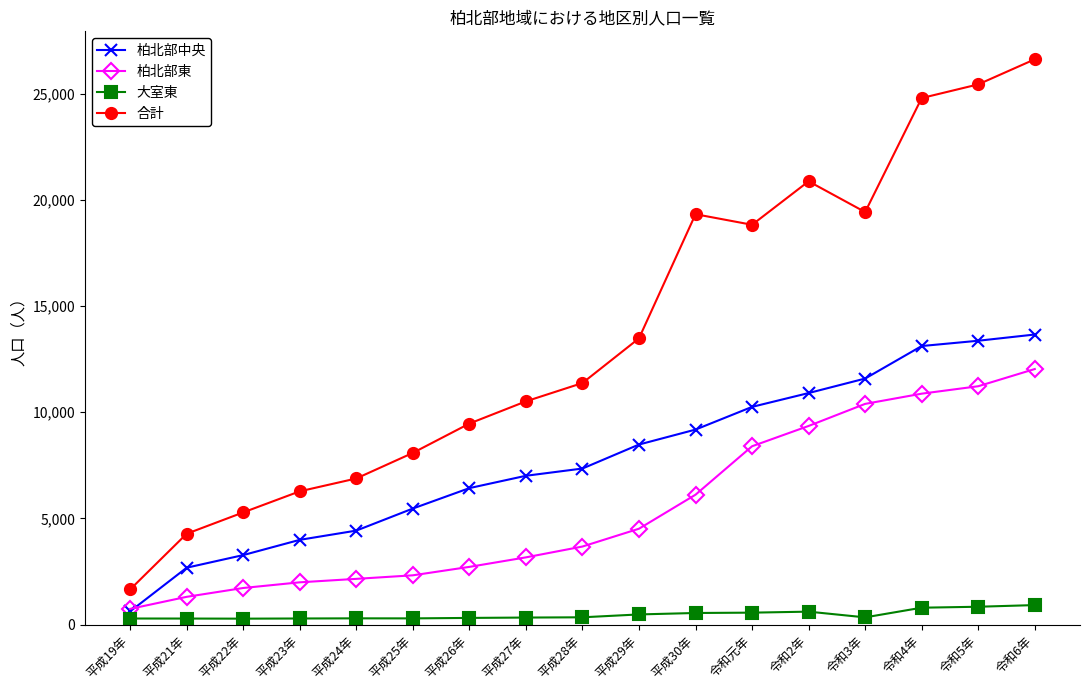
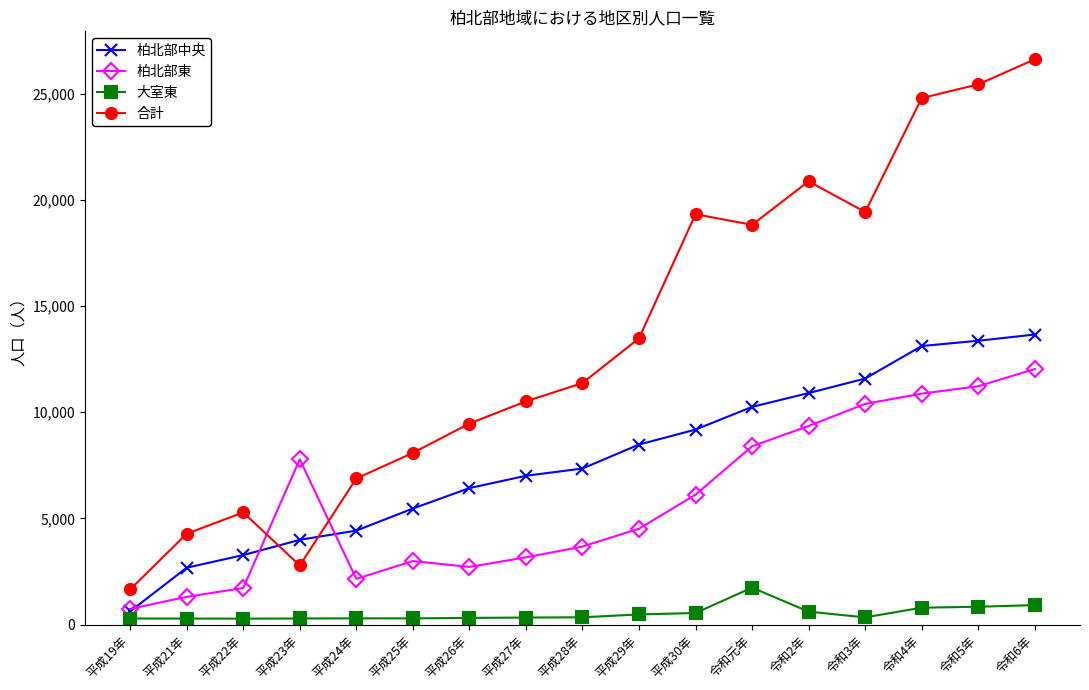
  {
    "柏北部中央": {
      "平成21年": "2,700",
      "平成22年": "3,300",
      "平成23年": "4,000",
      "平成24年": "4,400",
      "平成25年": "5,500",
      "平成26年": "6,400",
      "平成27年": "7,000",
      "平成28年": "7,400",
      "平成29年": "8,500",
      "平成30年": "9,200",
      "令和元年": "10,300",
      "令和2年": "10,900",
      "令和3年": "11,600",
      "令和4年": "13,100",
      "令和5年": "13,400",
      "令和6年": "13,700"
    },
    "柏北部東": {
      "平成21年": "1,300",
      "平成22年": "1,700",
-     "平成23年": "2,000",
+     "平成23年": "7,800",
      "平成24年": "2,200",
-     "平成25年": "2,300",
+     "平成25年": "3,000",
      "平成26年": "2,700",
      "平成27年": "3,200",
      "平成28年": "3,700",
      "平成29年": "4,500",
      "平成30年": "6,100",
      "令和元年": "8,400",
      "令和2年": "9,400",
      "令和3年": "10,400",
      "令和4年": "10,900",
      "令和5年": "11,200",
      "令和6年": "12,000"
    },
    "大室東": {
      "平成19年": "300",
      "平成21年": "300",
      "平成22年": "300",
      "平成23年": "300",
      "平成24年": "300",
      "平成25年": "300",
      "平成26年": "300",
      "平成27年": "300",
      "平成28年": "300",
      "平成29年": "500",
      "平成30年": "600",
-     "令和元年": "600",
+     "令和元年": "1,700",
      "令和2年": "600",
      "令和3年": "300",
      "令和4年": "800",
      "令和5年": "800",
      "令和6年": "900"
    },
    "合計": {
      "平成19年": "1,700",
      "平成21年": "4,300",
      "平成22年": "5,300",
-     "平成23年": "6,300",
+     "平成23年": "2,800",
      "平成24年": "6,900",
      "平成25年": "8,100",
      "平成26年": "9,500",
      "平成27年": "10,500",
      "平成28年": "11,400",
      "平成29年": "13,500",
      "平成30年": "19,300",
      "令和元年": "18,800",
      "令和2年": "20,900",
      "令和3年": "19,400",
      "令和4年": "24,800",
      "令和5年": "25,400",
      "令和6年": "26,600"
    }
  }
